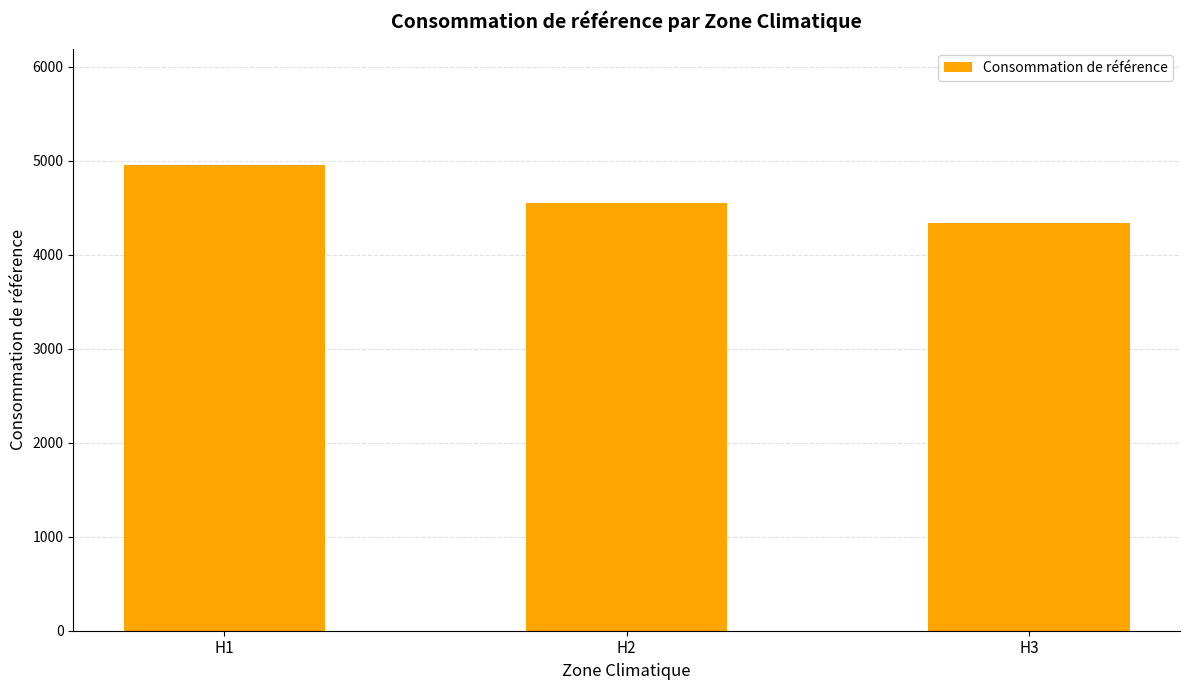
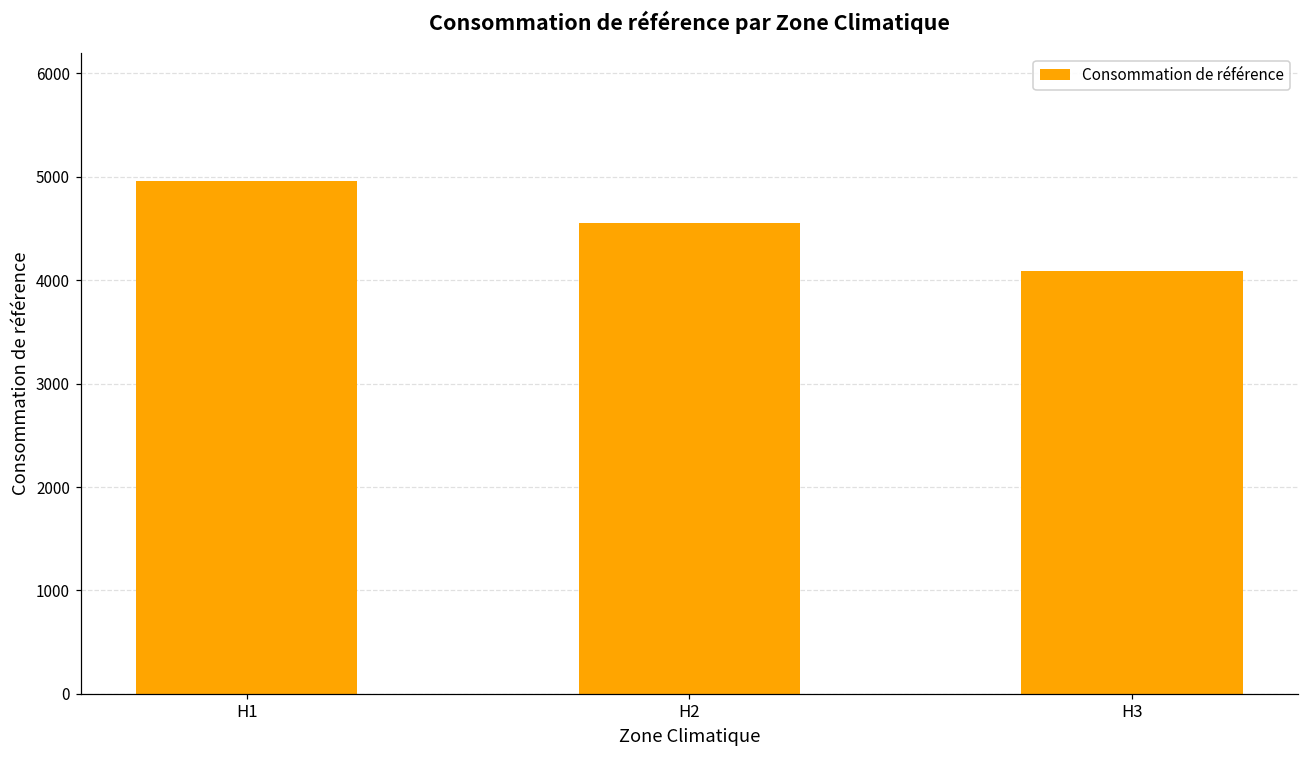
  {
    "H1": 5000,
    "H2": 4600,
-   "H3": 4300
+   "H3": 4100
  }
